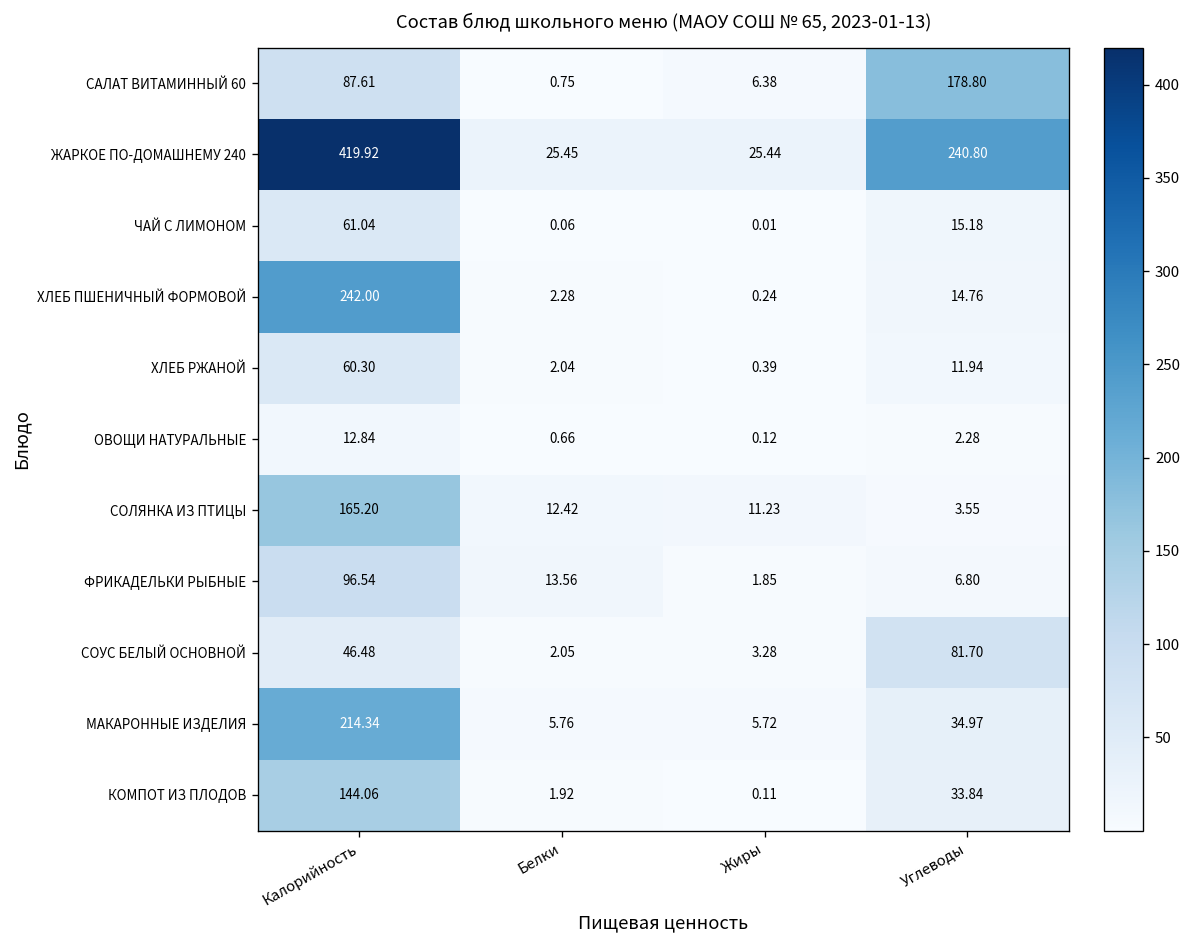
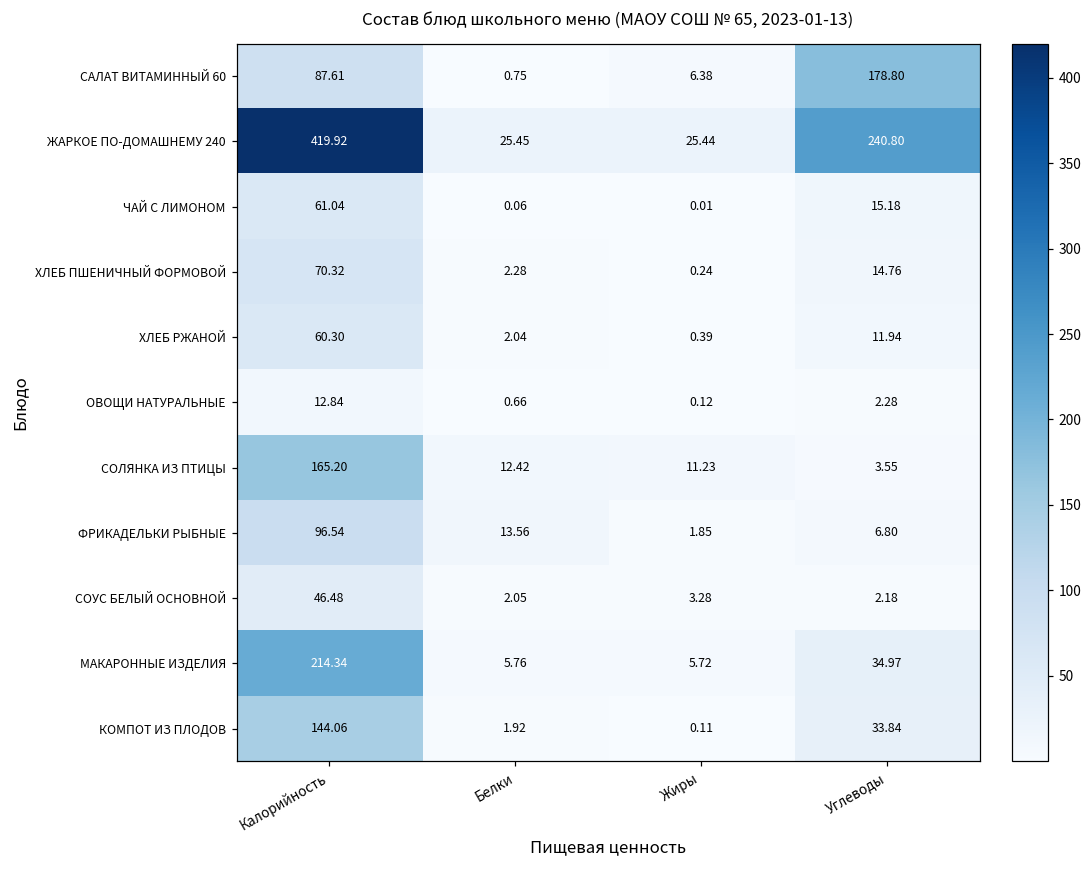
  {
    "САЛАТ ВИТАМИННЫЙ 60": {
      "Калорийность": 87.61,
      "Белки": 0.75,
      "Жиры": 6.38,
      "Углеводы": 178.80
    },
    "ЖАРКОЕ ПО-ДОМАШНЕМУ 240": {
      "Калорийность": 419.92,
      "Белки": 25.45,
      "Жиры": 25.44,
      "Углеводы": 240.80
    },
    "ЧАЙ С ЛИМОНОМ": {
      "Калорийность": 61.04,
      "Белки": 0.06,
      "Жиры": 0.01,
      "Углеводы": 15.18
    },
    "ХЛЕБ ПШЕНИЧНЫЙ ФОРМОВОЙ": {
-     "Калорийность": 242.00,
+     "Калорийность": 70.32,
      "Белки": 2.28,
      "Жиры": 0.24,
      "Углеводы": 14.76
    },
    "ХЛЕБ РЖАНОЙ": {
      "Калорийность": 60.30,
      "Белки": 2.04,
      "Жиры": 0.39,
      "Углеводы": 11.94
    },
    "ОВОЩИ НАТУРАЛЬНЫЕ": {
      "Калорийность": 12.84,
      "Белки": 0.66,
      "Жиры": 0.12,
      "Углеводы": 2.28
    },
    "СОЛЯНКА ИЗ ПТИЦЫ": {
      "Калорийность": 165.20,
      "Белки": 12.42,
      "Жиры": 11.23,
      "Углеводы": 3.55
    },
    "ФРИКАДЕЛЬКИ РЫБНЫЕ": {
      "Калорийность": 96.54,
      "Белки": 13.56,
      "Жиры": 1.85,
      "Углеводы": 6.80
    },
    "СОУС БЕЛЫЙ ОСНОВНОЙ": {
      "Калорийность": 46.48,
      "Белки": 2.05,
      "Жиры": 3.28,
-     "Углеводы": 81.70
+     "Углеводы": 2.18
    },
    "МАКАРОННЫЕ ИЗДЕЛИЯ": {
      "Калорийность": 214.34,
      "Белки": 5.76,
      "Жиры": 5.72,
      "Углеводы": 34.97
    },
    "КОМПОТ ИЗ ПЛОДОВ": {
      "Калорийность": 144.06,
      "Белки": 1.92,
      "Жиры": 0.11,
      "Углеводы": 33.84
    }
  }
